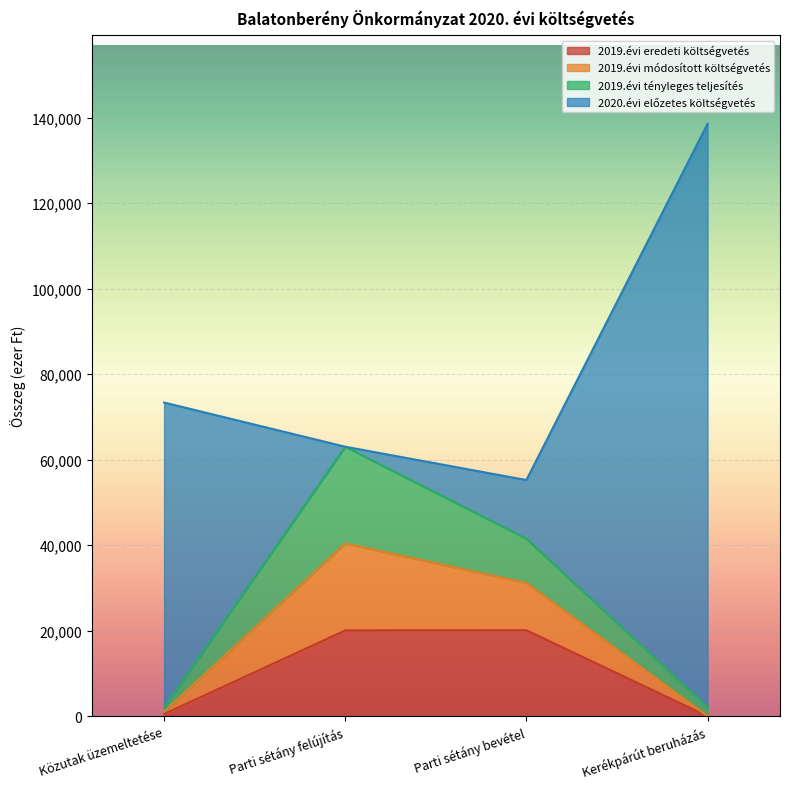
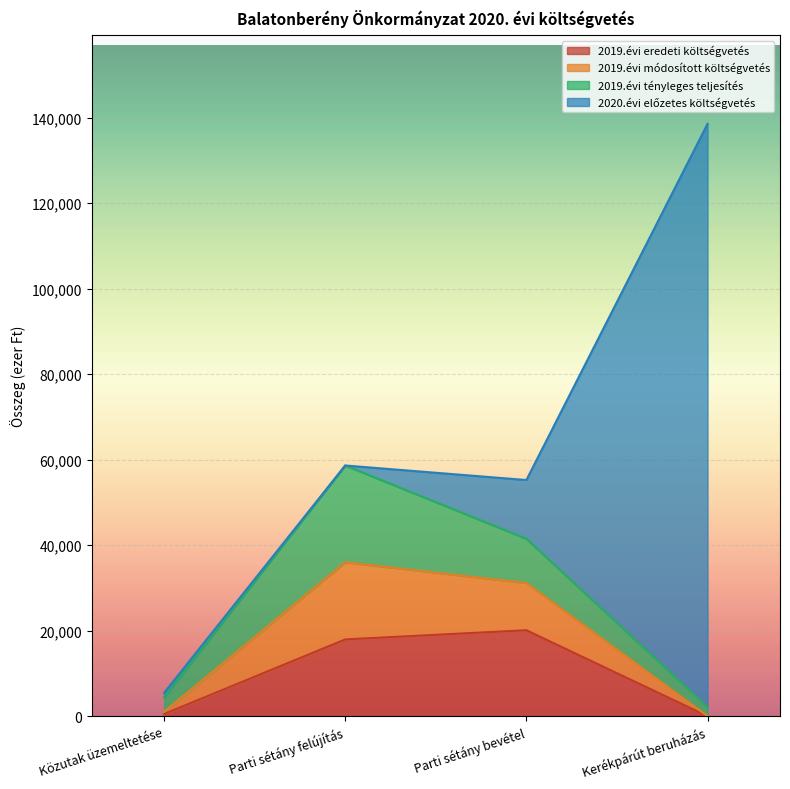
  {
    "2019.évi eredeti költségvetés": {
-     "Parti sétány felújítás": "20,000",
+     "Parti sétány felújítás": "18,000",
      "Parti sétány bevétel": "20,000"
    },
    "2019.évi módosított költségvetés": {
-     "Parti sétány felújítás": "20,000",
+     "Parti sétány felújítás": "18,000",
      "Parti sétány bevétel": "11,000"
    },
    "2019.évi tényleges teljesítés": {
-     "Közutak üzemeltetése": "1,000",
+     "Közutak üzemeltetése": "3,000",
      "Parti sétány bevétel": "10,000",
      "Kerékpárút beruházás": "2,000"
    },
    "2020.évi előzetes költségvetés": {
-     "Közutak üzemeltetése": "71,000",
+     "Közutak üzemeltetése": "1,000",
      "Parti sétány bevétel": "14,000",
      "Kerékpárút beruházás": "136,000"
    }
  }
